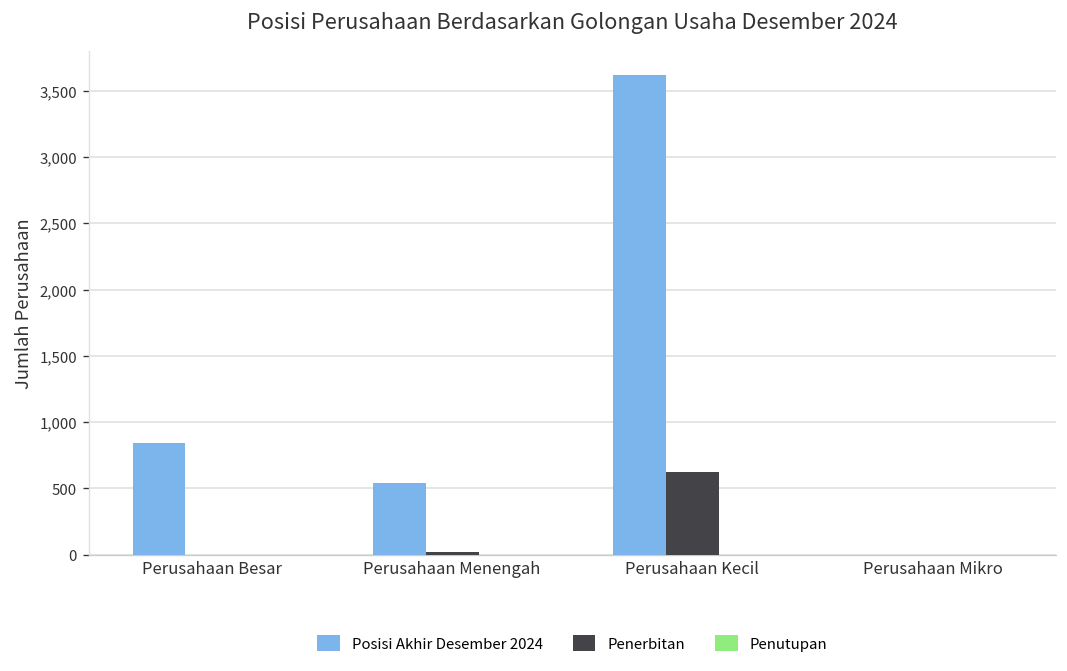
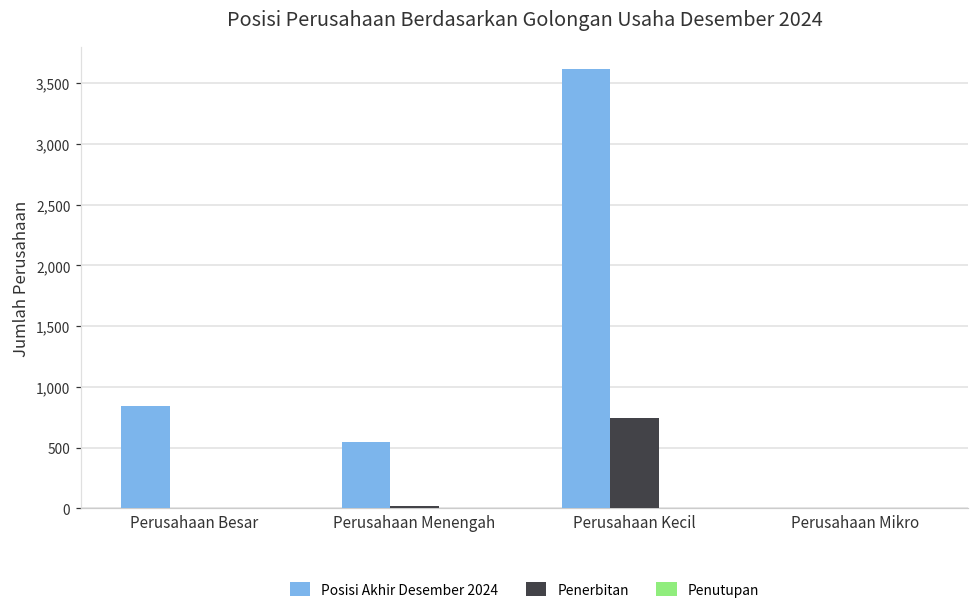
  {
    "Posisi Akhir Desember 2024": {
      "Perusahaan Besar": "850",
      "Perusahaan Menengah": "540",
      "Perusahaan Kecil": "3,620",
      "Perusahaan Mikro": "0"
    },
    "Penerbitan": {
      "Perusahaan Besar": "0",
-     "Perusahaan Kecil": "620",
+     "Perusahaan Kecil": "740",
      "Perusahaan Mikro": "0"
    },
    "Penutupan": {
      "Perusahaan Besar": "0",
      "Perusahaan Menengah": "0",
      "Perusahaan Kecil": "0",
      "Perusahaan Mikro": "0"
    }
  }
